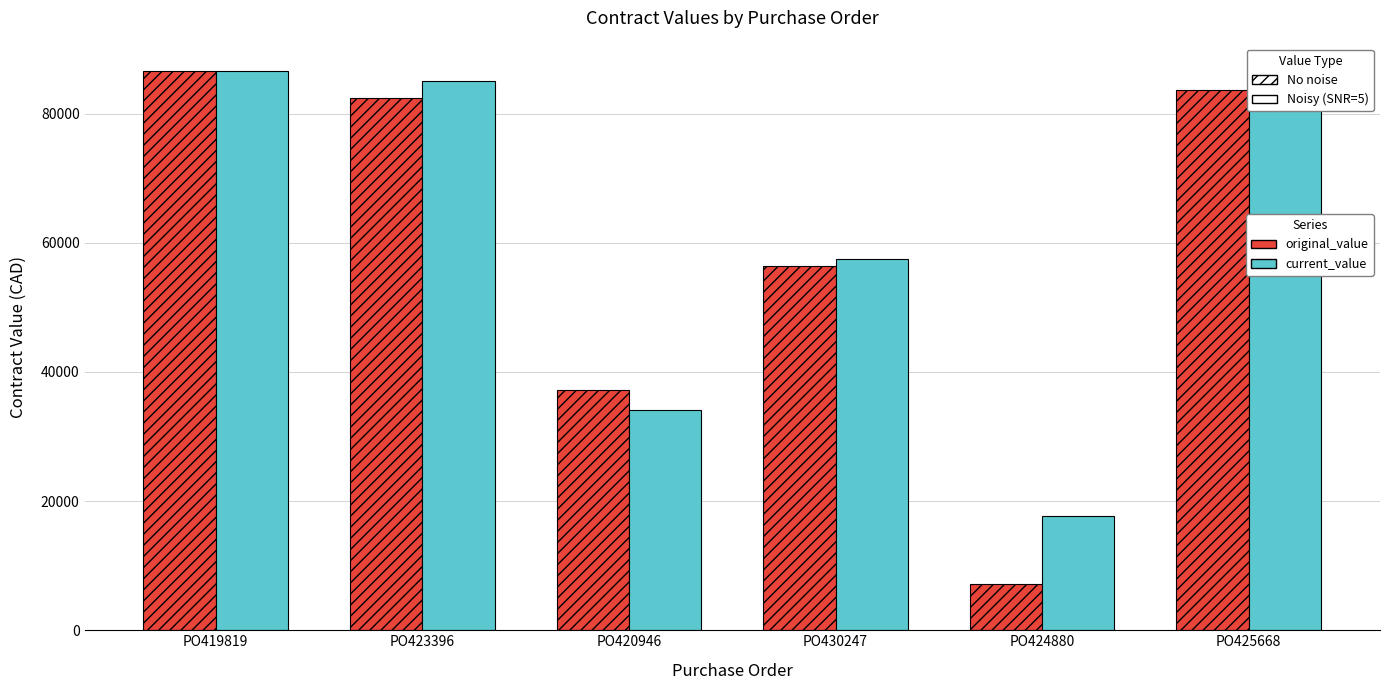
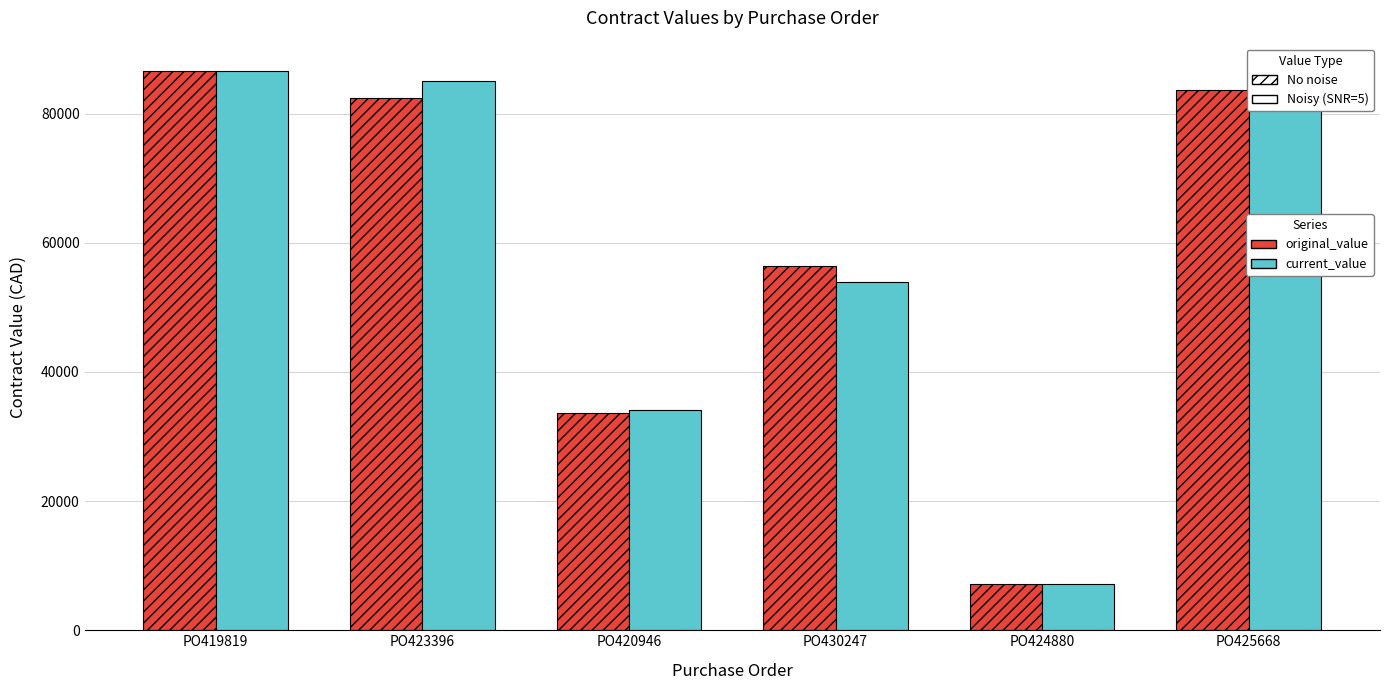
  {
    "original_value": {
      "PO419819": 87000,
      "PO423396": 82000,
-     "PO420946": 37000,
+     "PO420946": 34000,
      "PO430247": 56000,
      "PO424880": 7000,
      "PO425668": 84000
    },
    "current_value": {
      "PO419819": 87000,
      "PO423396": 85000,
      "PO420946": 34000,
-     "PO430247": 57000,
-     "PO424880": 18000,
+     "PO430247": 54000,
+     "PO424880": 7000,
      "PO425668": 82000
    }
  }
